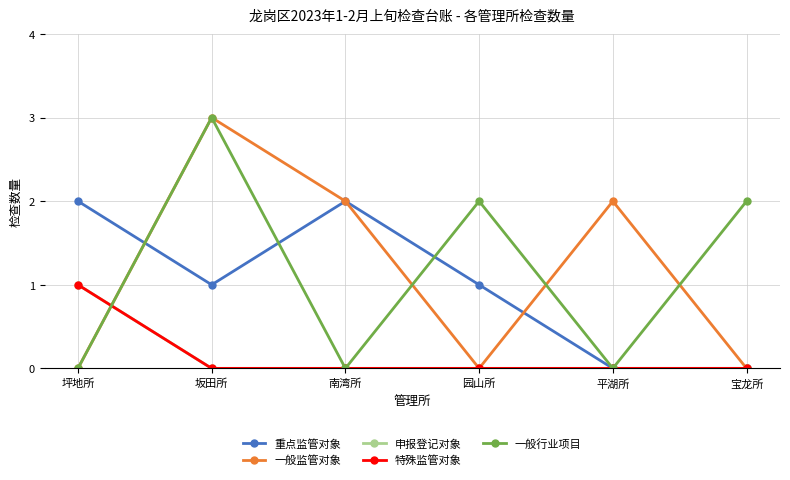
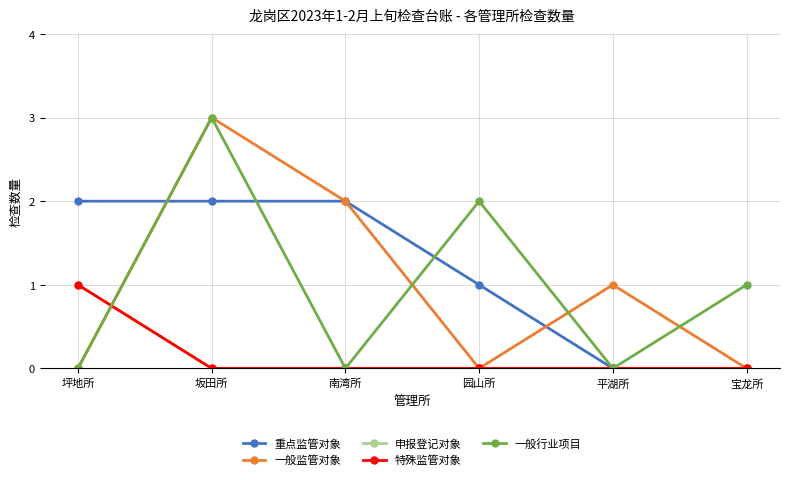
  {
    "重点监管对象": {
      "坪地所": 2,
-     "坂田所": 1,
+     "坂田所": 2,
      "园山所": 1
    },
    "一般监管对象": {
-     "平湖所": 2
+     "平湖所": 1
    },
    "特殊监管对象": {
      "坪地所": 1,
      "坂田所": 0
    },
    "一般行业项目": {
      "园山所": 2,
-     "宝龙所": 2
+     "宝龙所": 1
    }
  }
